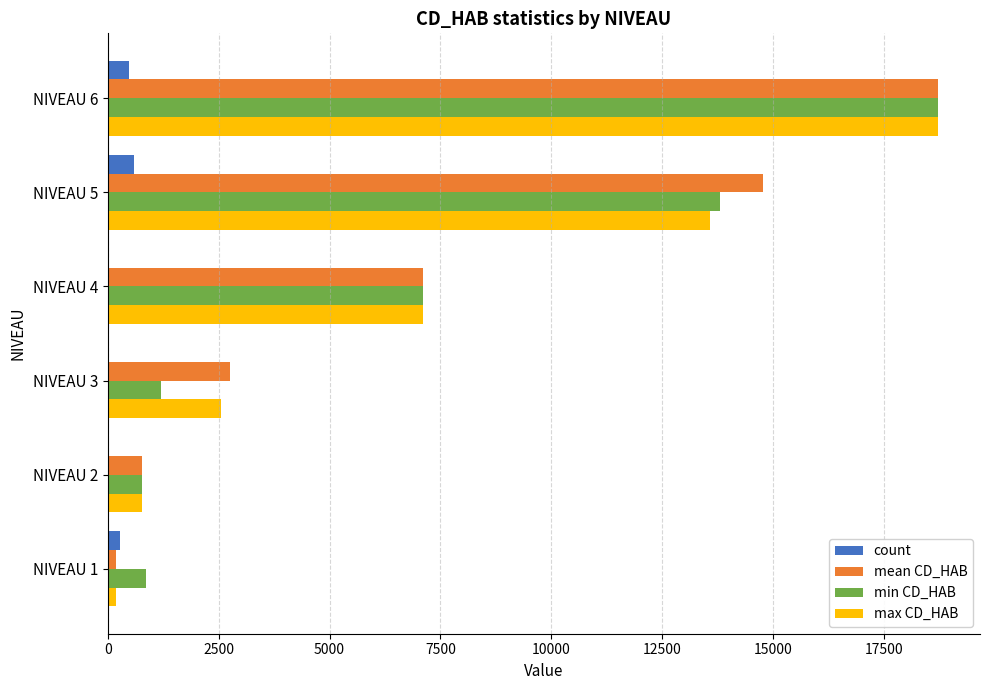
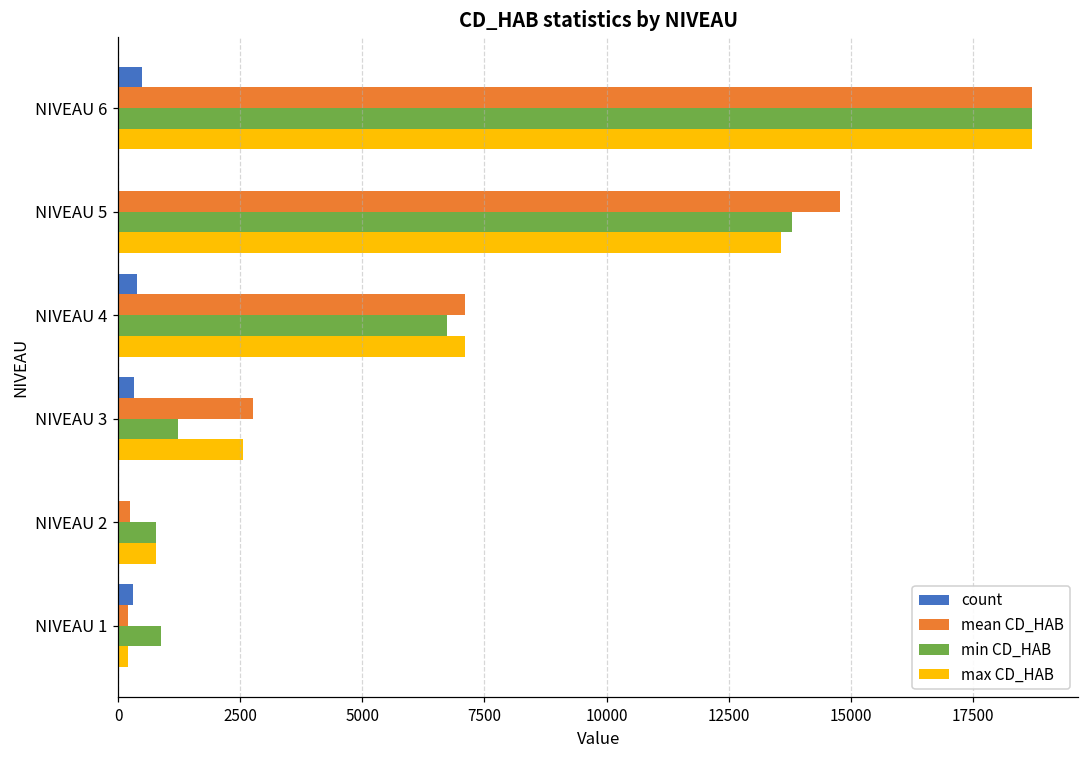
  {
    "count": {
      "NIVEAU 6": 500,
-     "NIVEAU 5": 600,
-     "NIVEAU 4": 0,
-     "NIVEAU 3": 0,
+     "NIVEAU 5": 0,
+     "NIVEAU 4": 400,
+     "NIVEAU 3": 300,
      "NIVEAU 1": 300
    },
    "mean CD_HAB": {
      "NIVEAU 6": 18700,
      "NIVEAU 5": 14800,
      "NIVEAU 4": 7100,
      "NIVEAU 3": 2800,
-     "NIVEAU 2": 800,
+     "NIVEAU 2": 200,
      "NIVEAU 1": 200
    },
    "min CD_HAB": {
      "NIVEAU 6": 18700,
      "NIVEAU 5": 13800,
-     "NIVEAU 4": 7100,
+     "NIVEAU 4": 6700,
      "NIVEAU 3": 1200,
      "NIVEAU 2": 800,
      "NIVEAU 1": 900
    },
    "max CD_HAB": {
      "NIVEAU 6": 18700,
      "NIVEAU 5": 13600,
      "NIVEAU 4": 7100,
      "NIVEAU 3": 2500,
      "NIVEAU 2": 800,
      "NIVEAU 1": 200
    }
  }
